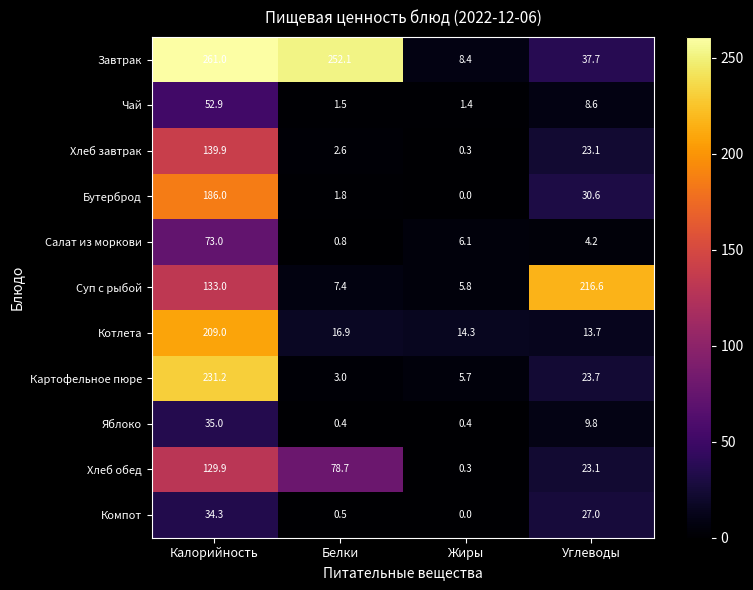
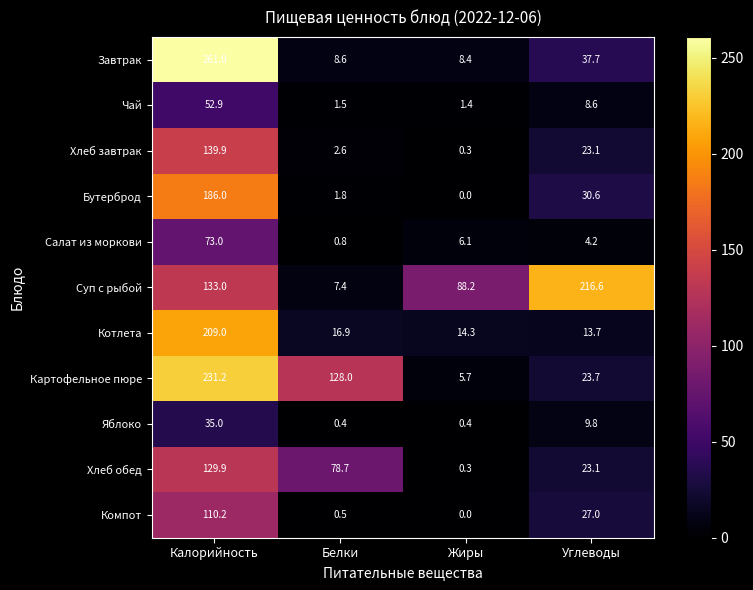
  {
    "Завтрак": {
      "Калорийность": 261.0,
-     "Белки": 252.1,
+     "Белки": 8.6,
      "Жиры": 8.4,
      "Углеводы": 37.7
    },
    "Чай": {
      "Калорийность": 52.9,
      "Белки": 1.5,
      "Жиры": 1.4,
      "Углеводы": 8.6
    },
    "Хлеб завтрак": {
      "Калорийность": 139.9,
      "Белки": 2.6,
      "Жиры": 0.3,
      "Углеводы": 23.1
    },
    "Бутерброд": {
      "Калорийность": 186.0,
      "Белки": 1.8,
      "Жиры": 0.0,
      "Углеводы": 30.6
    },
    "Салат из моркови": {
      "Калорийность": 73.0,
      "Белки": 0.8,
      "Жиры": 6.1,
      "Углеводы": 4.2
    },
    "Суп с рыбой": {
      "Калорийность": 133.0,
      "Белки": 7.4,
-     "Жиры": 5.8,
+     "Жиры": 88.2,
      "Углеводы": 216.6
    },
    "Котлета": {
      "Калорийность": 209.0,
      "Белки": 16.9,
      "Жиры": 14.3,
      "Углеводы": 13.7
    },
    "Картофельное пюре": {
      "Калорийность": 231.2,
-     "Белки": 3.0,
+     "Белки": 128.0,
      "Жиры": 5.7,
      "Углеводы": 23.7
    },
    "Яблоко": {
      "Калорийность": 35.0,
      "Белки": 0.4,
      "Жиры": 0.4,
      "Углеводы": 9.8
    },
    "Хлеб обед": {
      "Калорийность": 129.9,
      "Белки": 78.7,
      "Жиры": 0.3,
      "Углеводы": 23.1
    },
    "Компот": {
-     "Калорийность": 34.3,
+     "Калорийность": 110.2,
      "Белки": 0.5,
      "Жиры": 0.0,
      "Углеводы": 27.0
    }
  }
